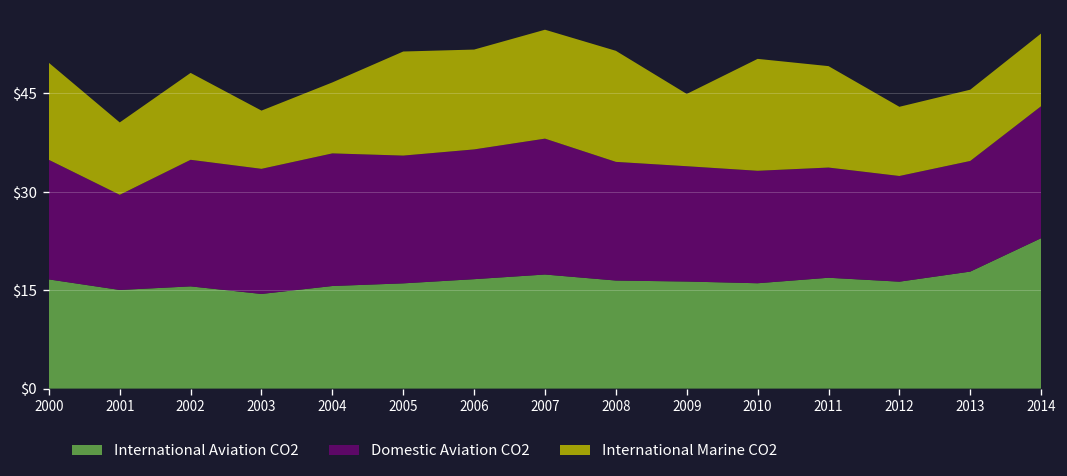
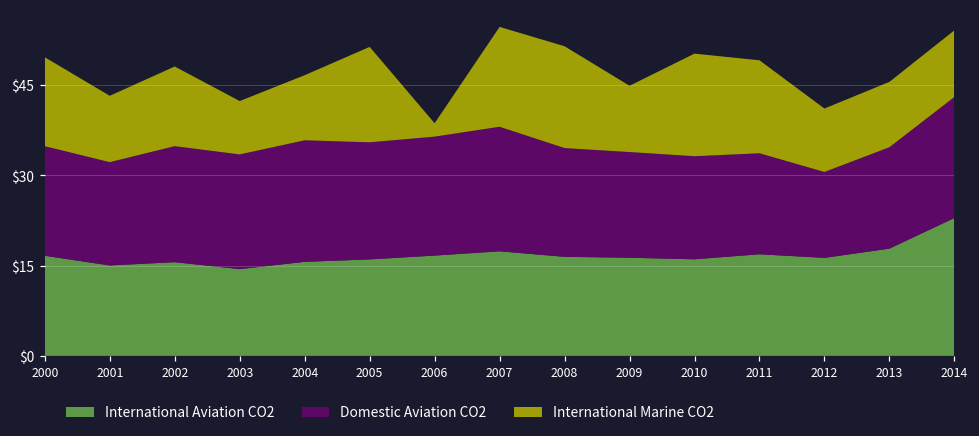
  {
    "International Aviation CO2": {
      "2000": "$17",
      "2001": "$15",
      "2002": "$16",
      "2003": "$14",
      "2004": "$16",
      "2005": "$16",
      "2006": "$17",
      "2007": "$17",
      "2008": "$16",
      "2009": "$16",
      "2010": "$16",
      "2011": "$17",
      "2012": "$16",
      "2013": "$18",
      "2014": "$23"
    },
    "Domestic Aviation CO2": {
      "2000": "$18",
-     "2001": "$15",
+     "2001": "$17",
      "2002": "$19",
      "2003": "$19",
      "2004": "$20",
      "2005": "$19",
      "2006": "$20",
      "2007": "$21",
      "2008": "$18",
      "2009": "$18",
      "2010": "$17",
      "2011": "$17",
-     "2012": "$16",
+     "2012": "$14",
      "2013": "$17",
      "2014": "$20"
    },
    "International Marine CO2": {
      "2000": "$15",
      "2001": "$11",
      "2002": "$13",
      "2003": "$9",
      "2004": "$11",
      "2005": "$16",
-     "2006": "$15",
+     "2006": "$2",
      "2007": "$17",
      "2008": "$17",
      "2009": "$11",
      "2010": "$17",
      "2011": "$15",
      "2012": "$11",
      "2013": "$11",
      "2014": "$11"
    }
  }
